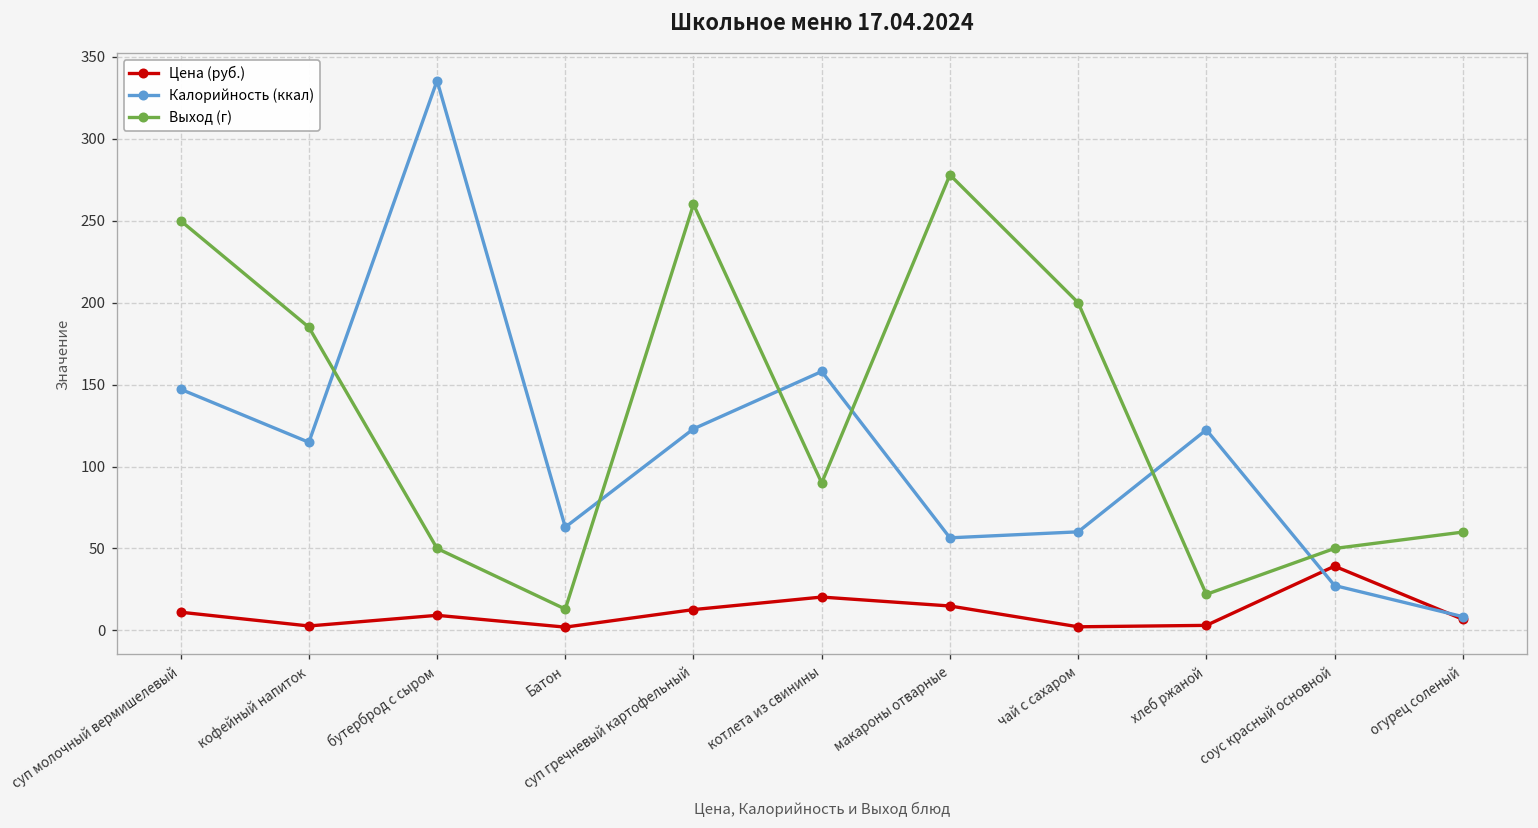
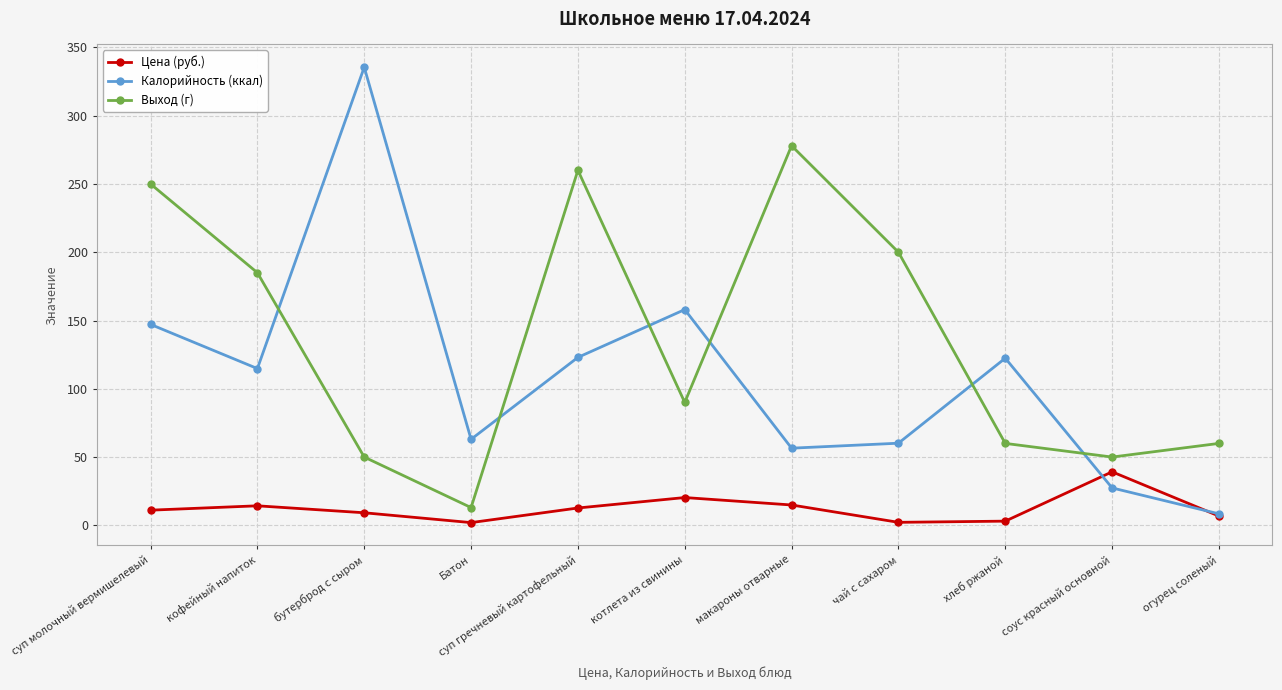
  {
    "Цена (руб.)": {
      "суп молочный вермишелевый": 11,
-     "кофейный напиток": 3,
+     "кофейный напиток": 14,
      "бутерброд с сыром": 9,
      "Батон": 2,
      "суп гречневый картофельный": 13,
      "котлета из свинины": 20,
      "макароны отварные": 15,
      "чай с сахаром": 2,
      "хлеб ржаной": 3,
      "соус красный основной": 39
    },
    "Калорийность (ккал)": {
      "суп молочный вермишелевый": 147,
      "кофейный напиток": 115,
      "бутерброд с сыром": 335,
      "Батон": 63,
      "суп гречневый картофельный": 123,
      "котлета из свинины": 158,
      "макароны отварные": 57,
      "чай с сахаром": 60,
      "хлеб ржаной": 122,
      "соус красный основной": 27
    },
    "Выход (г)": {
      "суп молочный вермишелевый": 250,
      "кофейный напиток": 185,
      "бутерброд с сыром": 50,
      "Батон": 13,
      "суп гречневый картофельный": 260,
      "котлета из свинины": 90,
      "макароны отварные": 278,
      "чай с сахаром": 200,
-     "хлеб ржаной": 22,
+     "хлеб ржаной": 60,
      "соус красный основной": 50,
      "огурец соленый": 60
    }
  }
